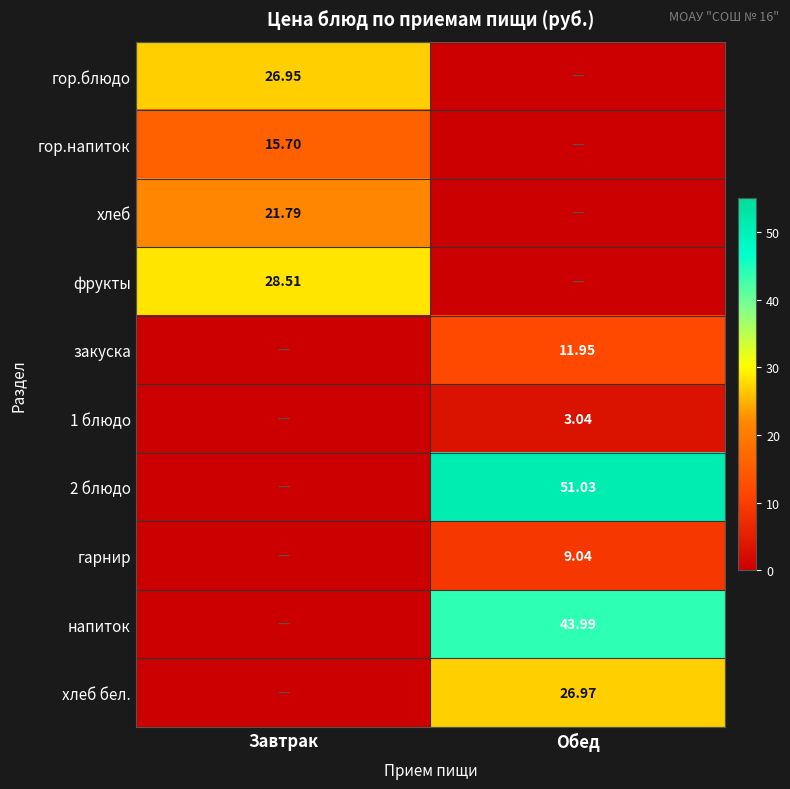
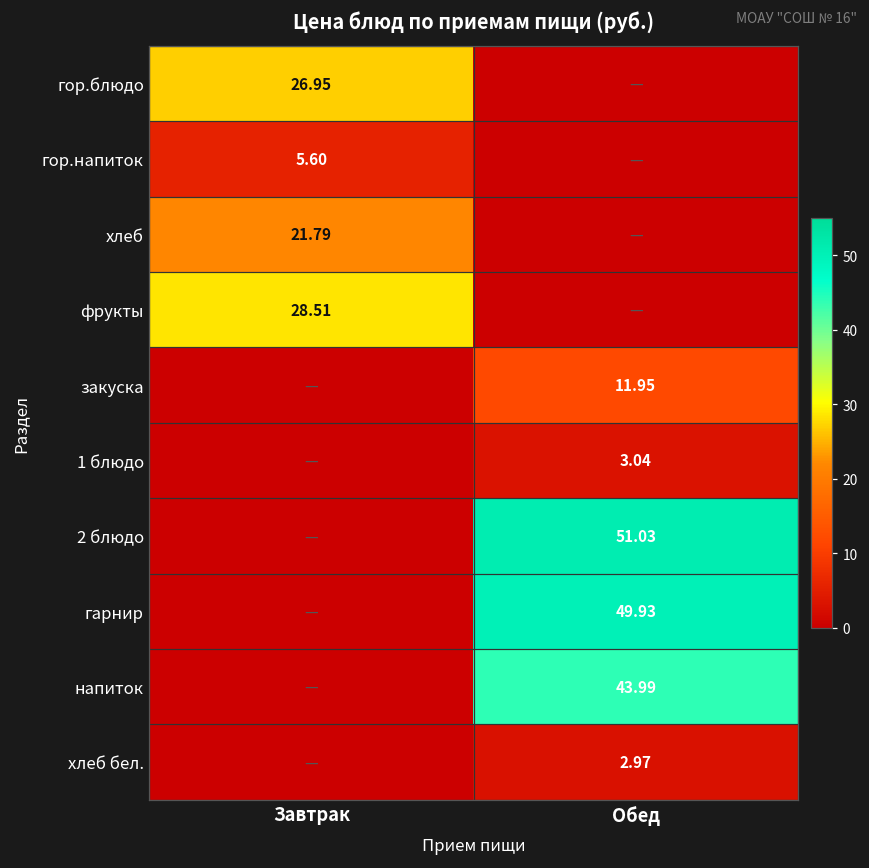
  {
    "гор.блюдо": {
      "Завтрак": 26.95
    },
    "гор.напиток": {
-     "Завтрак": 15.70
+     "Завтрак": 5.60
    },
    "хлеб": {
      "Завтрак": 21.79
    },
    "фрукты": {
      "Завтрак": 28.51
    },
    "закуска": {
      "Обед": 11.95
    },
    "1 блюдо": {
      "Обед": 3.04
    },
    "2 блюдо": {
      "Обед": 51.03
    },
    "гарнир": {
-     "Обед": 9.04
+     "Обед": 49.93
    },
    "напиток": {
      "Обед": 43.99
    },
    "хлеб бел.": {
-     "Обед": 26.97
+     "Обед": 2.97
    }
  }
